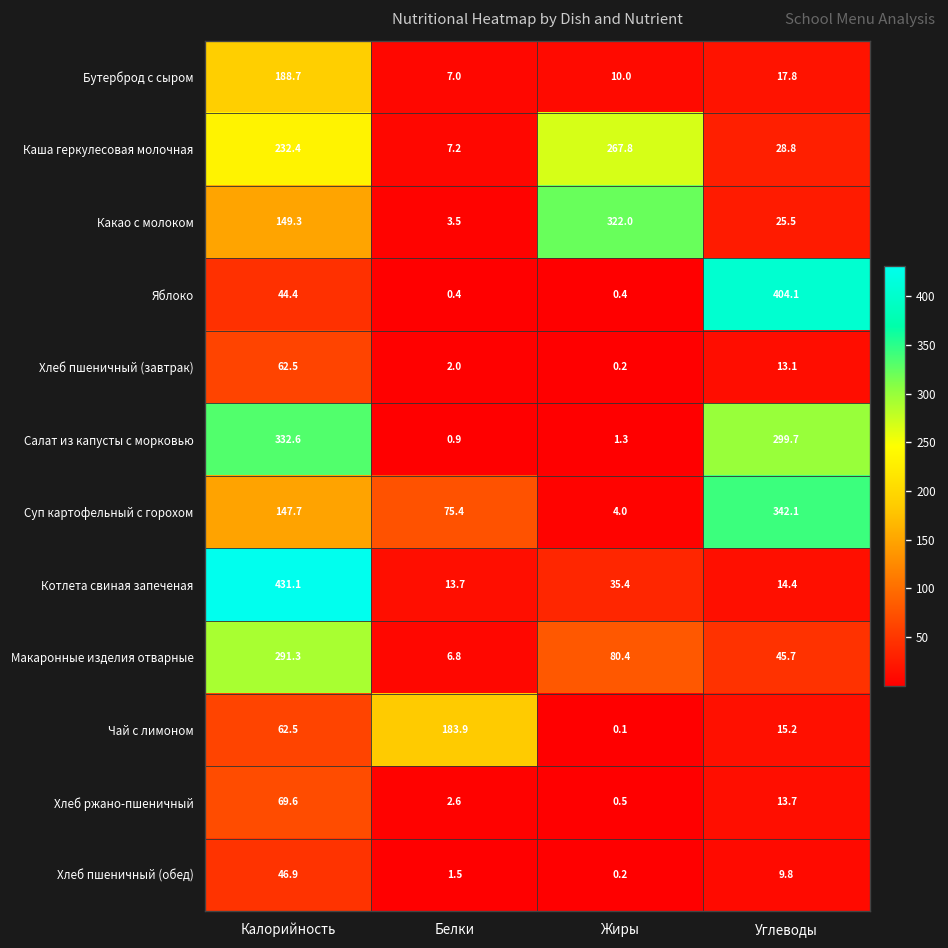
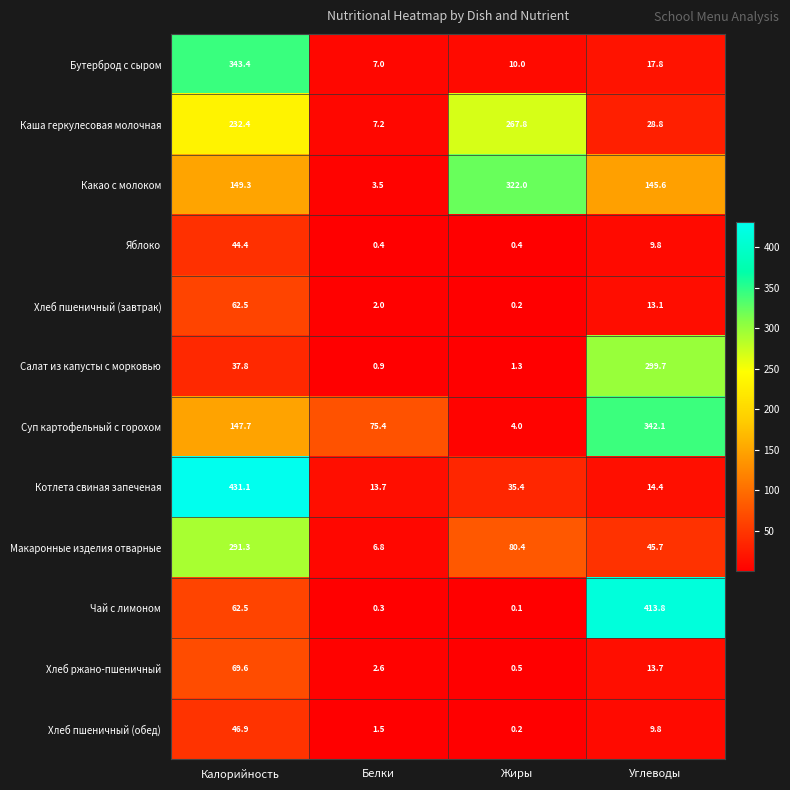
  {
    "Бутерброд с сыром": {
-     "Калорийность": 188.7,
+     "Калорийность": 343.4,
      "Белки": 7.0,
      "Жиры": 10.0,
      "Углеводы": 17.8
    },
    "Каша геркулесовая молочная": {
      "Калорийность": 232.4,
      "Белки": 7.2,
      "Жиры": 267.8,
      "Углеводы": 28.8
    },
    "Какао с молоком": {
      "Калорийность": 149.3,
      "Белки": 3.5,
      "Жиры": 322.0,
-     "Углеводы": 25.5
+     "Углеводы": 145.6
    },
    "Яблоко": {
      "Калорийность": 44.4,
      "Белки": 0.4,
      "Жиры": 0.4,
-     "Углеводы": 404.1
+     "Углеводы": 9.8
    },
    "Хлеб пшеничный (завтрак)": {
      "Калорийность": 62.5,
      "Белки": 2.0,
      "Жиры": 0.2,
      "Углеводы": 13.1
    },
    "Салат из капусты с морковью": {
-     "Калорийность": 332.6,
+     "Калорийность": 37.8,
      "Белки": 0.9,
      "Жиры": 1.3,
      "Углеводы": 299.7
    },
    "Суп картофельный с горохом": {
      "Калорийность": 147.7,
      "Белки": 75.4,
      "Жиры": 4.0,
      "Углеводы": 342.1
    },
    "Котлета свиная запеченая": {
      "Калорийность": 431.1,
      "Белки": 13.7,
      "Жиры": 35.4,
      "Углеводы": 14.4
    },
    "Макаронные изделия отварные": {
      "Калорийность": 291.3,
      "Белки": 6.8,
      "Жиры": 80.4,
      "Углеводы": 45.7
    },
    "Чай с лимоном": {
      "Калорийность": 62.5,
-     "Белки": 183.9,
+     "Белки": 0.3,
      "Жиры": 0.1,
-     "Углеводы": 15.2
+     "Углеводы": 413.8
    },
    "Хлеб ржано-пшеничный": {
      "Калорийность": 69.6,
      "Белки": 2.6,
      "Жиры": 0.5,
      "Углеводы": 13.7
    },
    "Хлеб пшеничный (обед)": {
      "Калорийность": 46.9,
      "Белки": 1.5,
      "Жиры": 0.2,
      "Углеводы": 9.8
    }
  }
